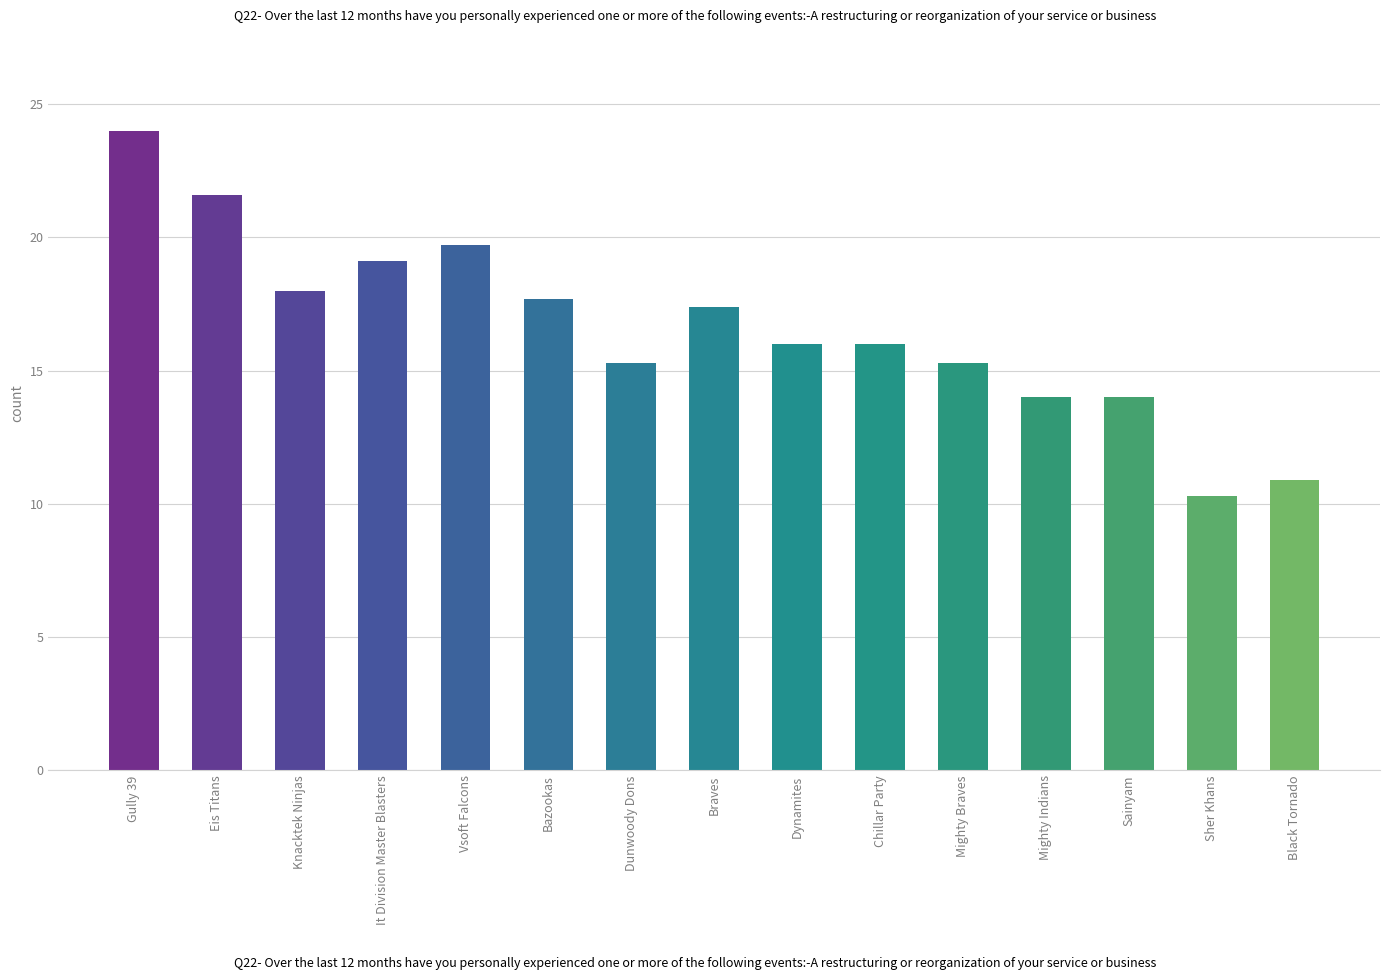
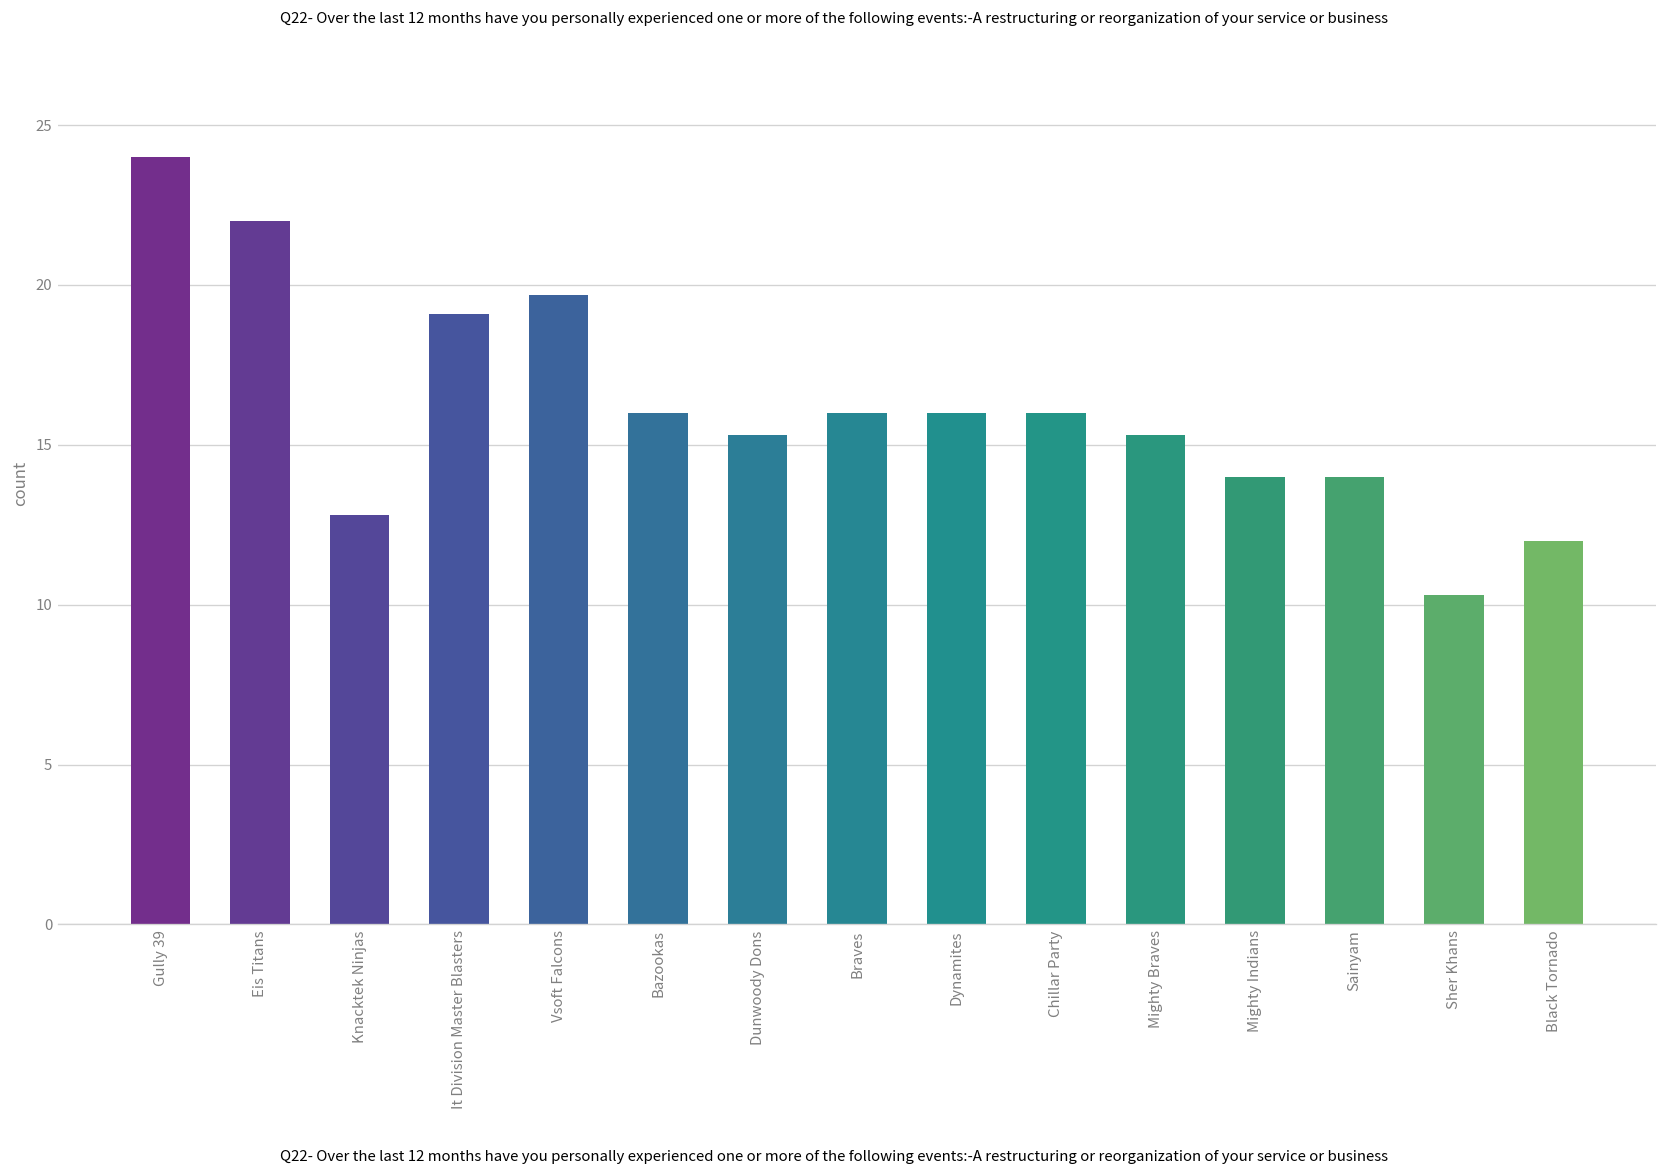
  {
    "Gully 39": 24.0,
-   "Eis Titans": 21.6,
-   "Knacktek Ninjas": 18.0,
+   "Eis Titans": 22.0,
+   "Knacktek Ninjas": 12.8,
    "It Division Master Blasters": 19.1,
    "Vsoft Falcons": 19.7,
-   "Bazookas": 17.7,
+   "Bazookas": 16.0,
    "Dunwoody Dons": 15.3,
-   "Braves": 17.4,
+   "Braves": 16.0,
    "Dynamites": 16.0,
    "Chillar Party": 16.0,
    "Mighty Braves": 15.3,
    "Mighty Indians": 14.0,
    "Sainyam": 14.0,
    "Sher Khans": 10.3,
-   "Black Tornado": 10.9
+   "Black Tornado": 12.0
  }
